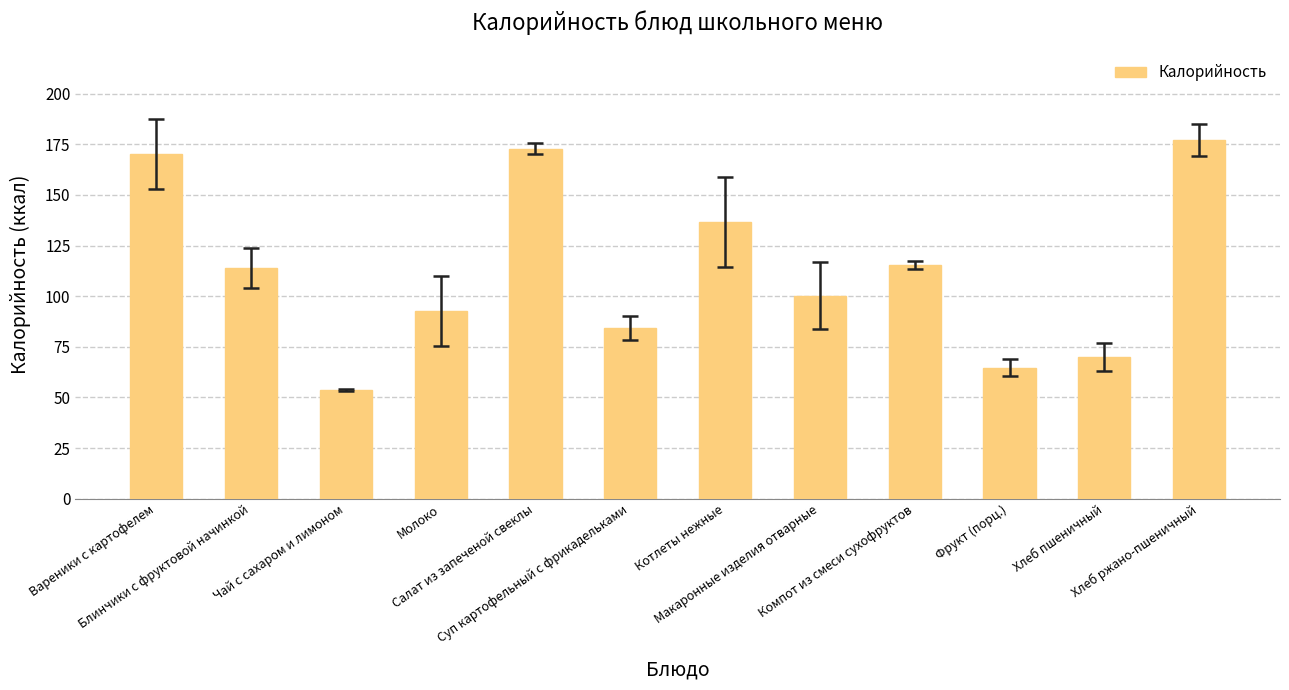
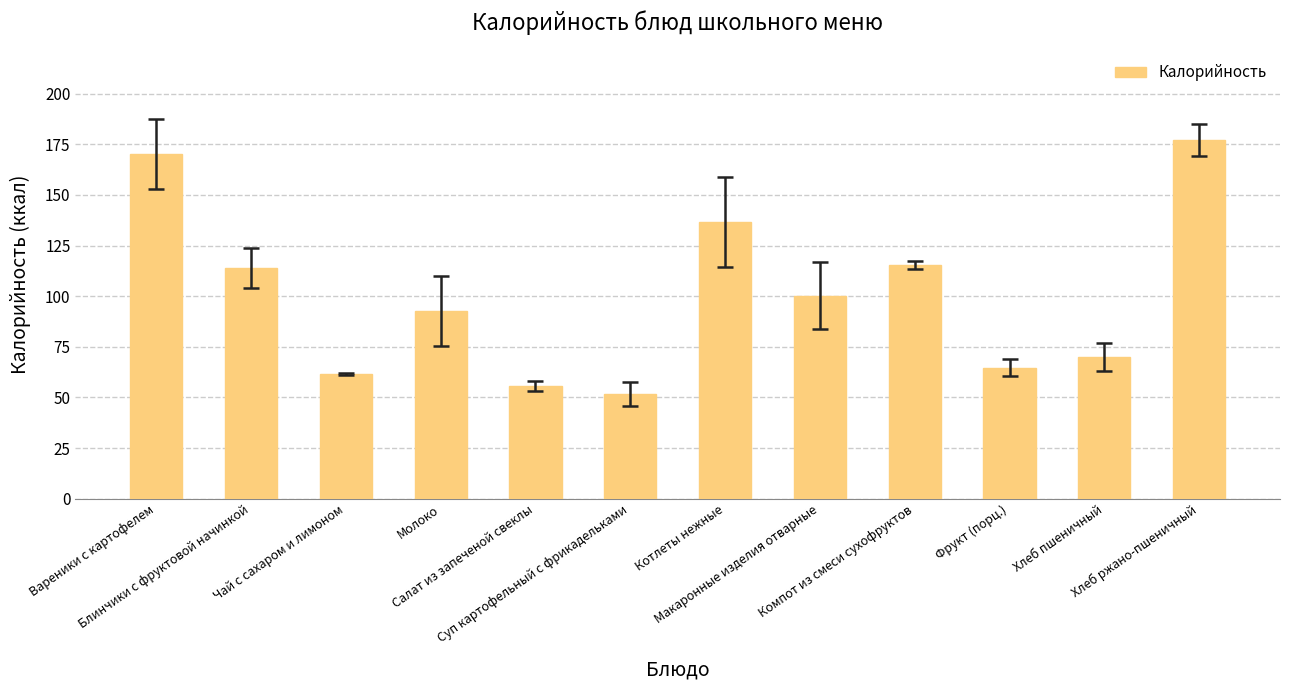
  {
    "Калорийность": {
      "Вареники с картофелем": 170,
      "Блинчики с фруктовой начинкой": 114,
-     "Чай с сахаром и лимоном": 54,
+     "Чай с сахаром и лимоном": 62,
      "Молоко": 93,
-     "Салат из запеченой свеклы": 173,
-     "Суп картофельный с фрикадельками": 84,
+     "Салат из запеченой свеклы": 56,
+     "Суп картофельный с фрикадельками": 52,
      "Котлеты нежные": 137,
      "Макаронные изделия отварные": 100,
      "Компот из смеси сухофруктов": 116,
      "Фрукт (порц.)": 65,
      "Хлеб пшеничный": 70,
      "Хлеб ржано-пшеничный": 177
    }
  }
